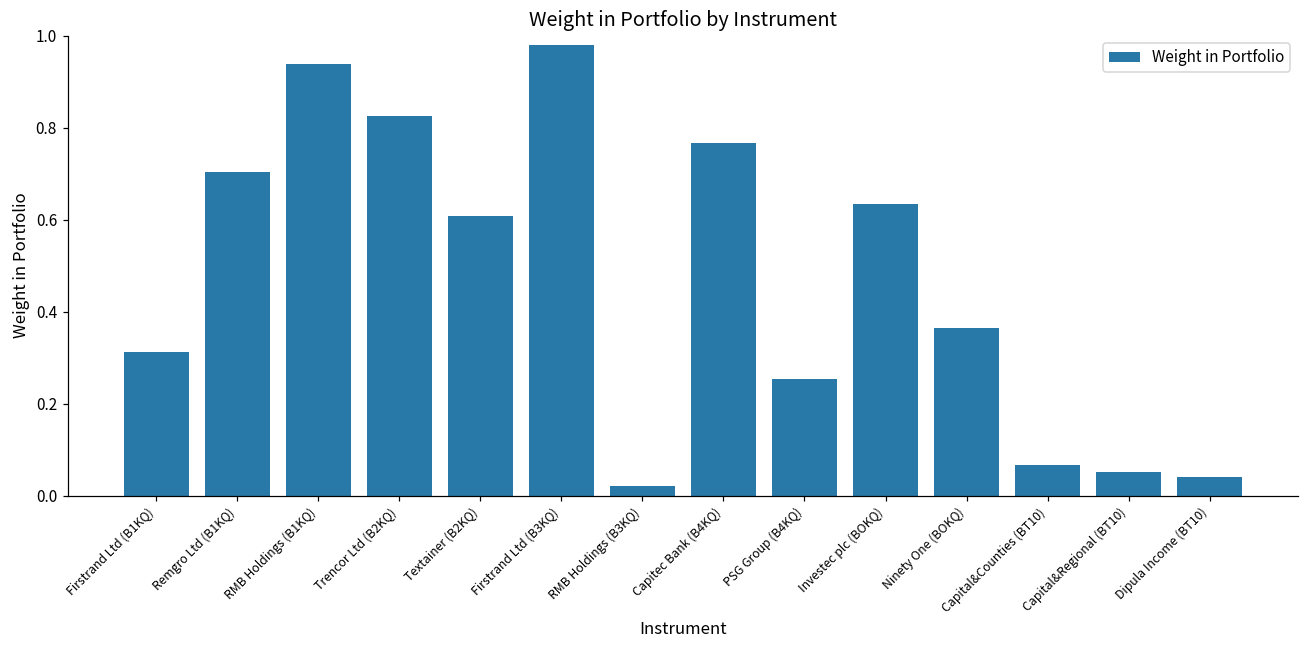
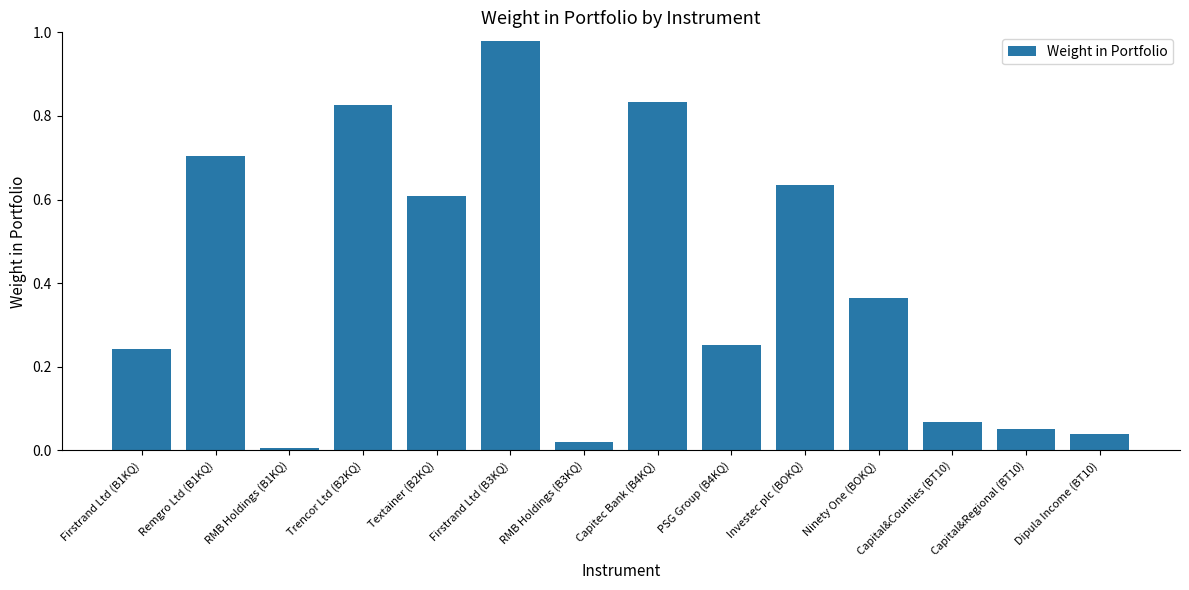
  {
-   "Firstrand Ltd (B1KQ)": 0.31,
+   "Firstrand Ltd (B1KQ)": 0.24,
    "Remgro Ltd (B1KQ)": 0.70,
-   "RMB Holdings (B1KQ)": 0.94,
+   "RMB Holdings (B1KQ)": 0.01,
    "Trencor Ltd (B2KQ)": 0.83,
    "Textainer (B2KQ)": 0.61,
    "Firstrand Ltd (B3KQ)": 0.98,
    "RMB Holdings (B3KQ)": 0.02,
-   "Capitec Bank (B4KQ)": 0.77,
+   "Capitec Bank (B4KQ)": 0.83,
    "PSG Group (B4KQ)": 0.25,
    "Investec plc (BOKQ)": 0.63,
    "Ninety One (BOKQ)": 0.37,
    "Capital&Counties (BT10)": 0.07,
    "Capital&Regional (BT10)": 0.05,
    "Dipula Income (BT10)": 0.04
  }
